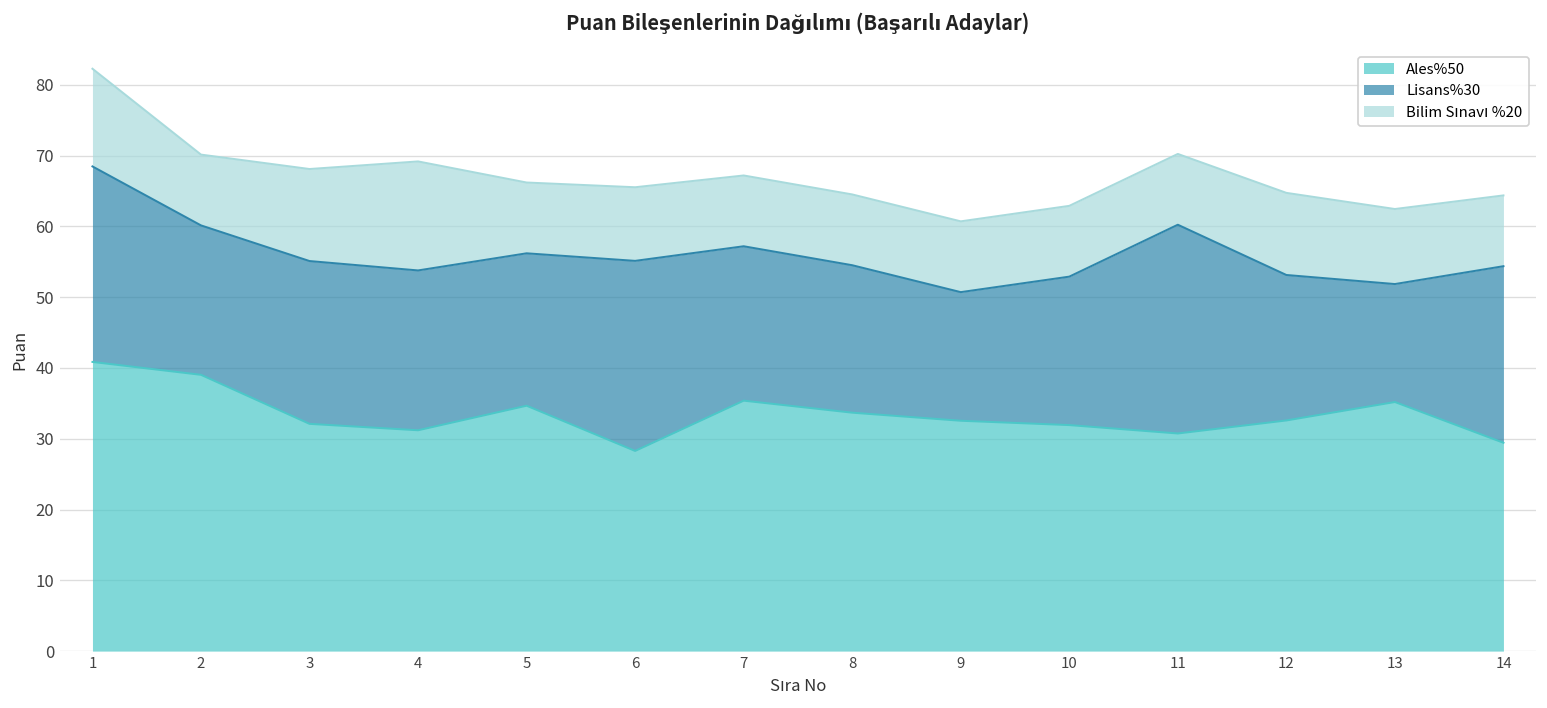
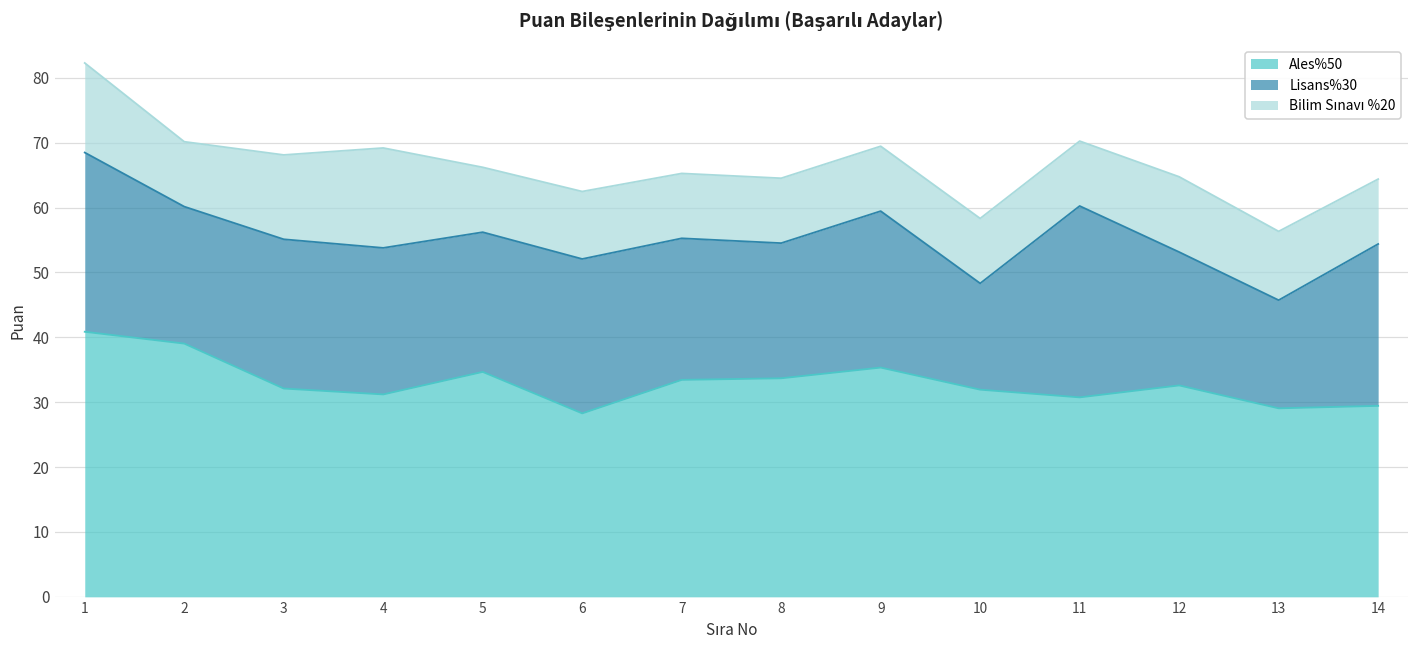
  {
    "Ales%50": {
      "1": 41,
      "2": 39,
      "3": 32,
      "4": 31,
      "5": 35,
      "6": 28,
-     "7": 35,
+     "7": 33,
      "8": 34,
-     "9": 33,
+     "9": 35,
      "10": 32,
      "11": 31,
      "12": 33,
-     "13": 35,
+     "13": 29,
      "14": 29
    },
    "Lisans%30": {
      "1": 28,
      "2": 21,
      "3": 23,
      "4": 23,
      "5": 22,
-     "6": 27,
+     "6": 24,
      "7": 22,
      "8": 21,
-     "9": 18,
-     "10": 21,
+     "9": 24,
+     "10": 16,
      "11": 29,
      "12": 21,
      "13": 17,
      "14": 25
    },
    "Bilim Sınavı %20": {
      "1": 14,
      "2": 10,
      "3": 13,
      "4": 15,
      "5": 10,
      "6": 10,
      "7": 10,
      "8": 10,
      "9": 10,
      "10": 10,
      "11": 10,
      "12": 12,
      "13": 11,
      "14": 10
    }
  }
